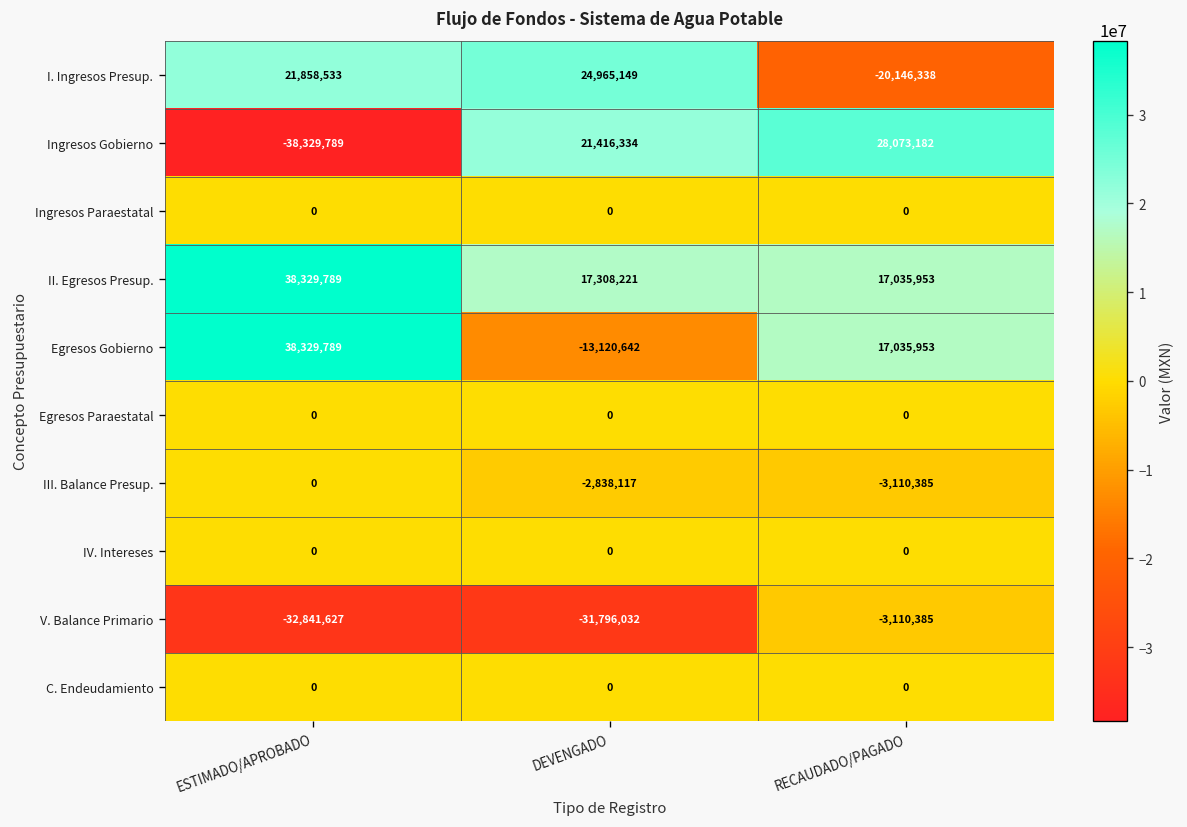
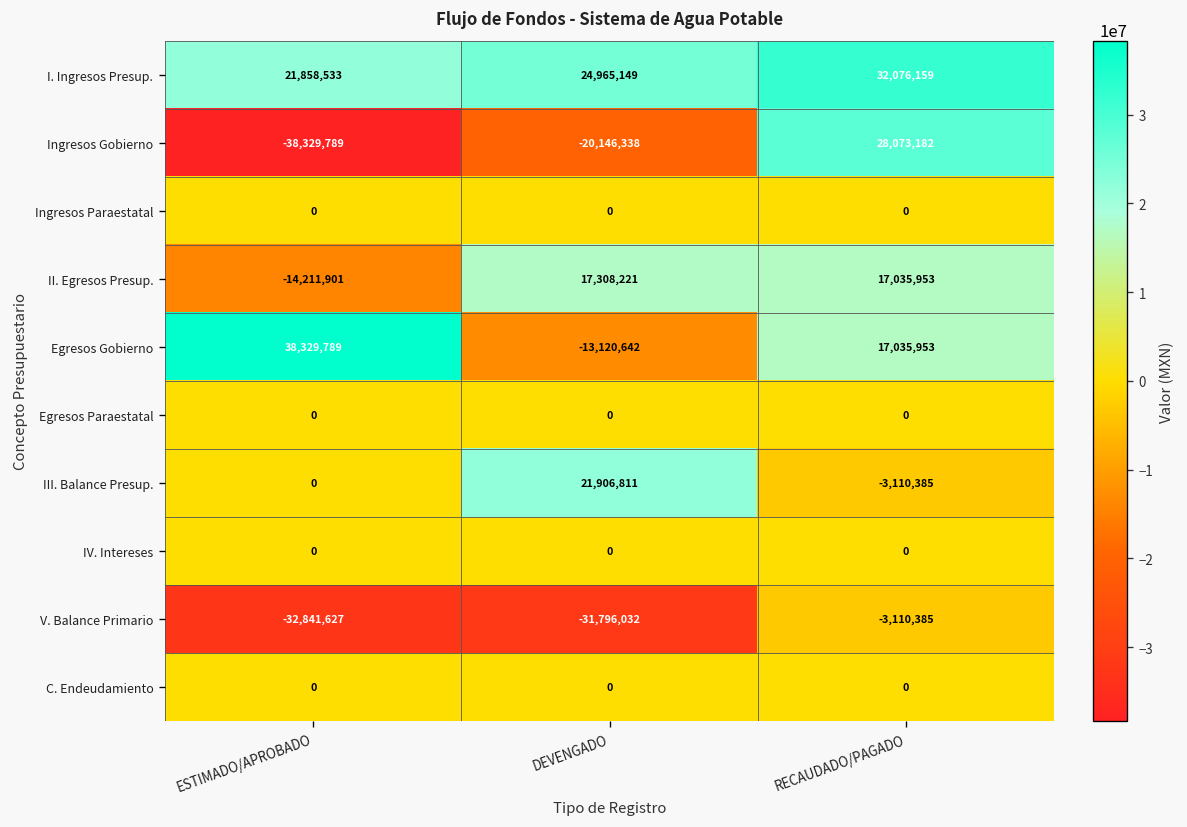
  {
    "I. Ingresos Presup.": {
      "ESTIMADO/APROBADO": "21,858,533",
      "DEVENGADO": "24,965,149",
-     "RECAUDADO/PAGADO": "-20,146,338"
+     "RECAUDADO/PAGADO": "32,076,159"
    },
    "Ingresos Gobierno": {
      "ESTIMADO/APROBADO": "-38,329,789",
-     "DEVENGADO": "21,416,334",
+     "DEVENGADO": "-20,146,338",
      "RECAUDADO/PAGADO": "28,073,182"
    },
    "Ingresos Paraestatal": {
      "ESTIMADO/APROBADO": "0",
      "DEVENGADO": "0",
      "RECAUDADO/PAGADO": "0"
    },
    "II. Egresos Presup.": {
-     "ESTIMADO/APROBADO": "38,329,789",
+     "ESTIMADO/APROBADO": "-14,211,901",
      "DEVENGADO": "17,308,221",
      "RECAUDADO/PAGADO": "17,035,953"
    },
    "Egresos Gobierno": {
      "ESTIMADO/APROBADO": "38,329,789",
      "DEVENGADO": "-13,120,642",
      "RECAUDADO/PAGADO": "17,035,953"
    },
    "Egresos Paraestatal": {
      "ESTIMADO/APROBADO": "0",
      "DEVENGADO": "0",
      "RECAUDADO/PAGADO": "0"
    },
    "III. Balance Presup.": {
      "ESTIMADO/APROBADO": "0",
-     "DEVENGADO": "-2,838,117",
+     "DEVENGADO": "21,906,811",
      "RECAUDADO/PAGADO": "-3,110,385"
    },
    "IV. Intereses": {
      "ESTIMADO/APROBADO": "0",
      "DEVENGADO": "0",
      "RECAUDADO/PAGADO": "0"
    },
    "V. Balance Primario": {
      "ESTIMADO/APROBADO": "-32,841,627",
      "DEVENGADO": "-31,796,032",
      "RECAUDADO/PAGADO": "-3,110,385"
    },
    "C. Endeudamiento": {
      "ESTIMADO/APROBADO": "0",
      "DEVENGADO": "0",
      "RECAUDADO/PAGADO": "0"
    }
  }
